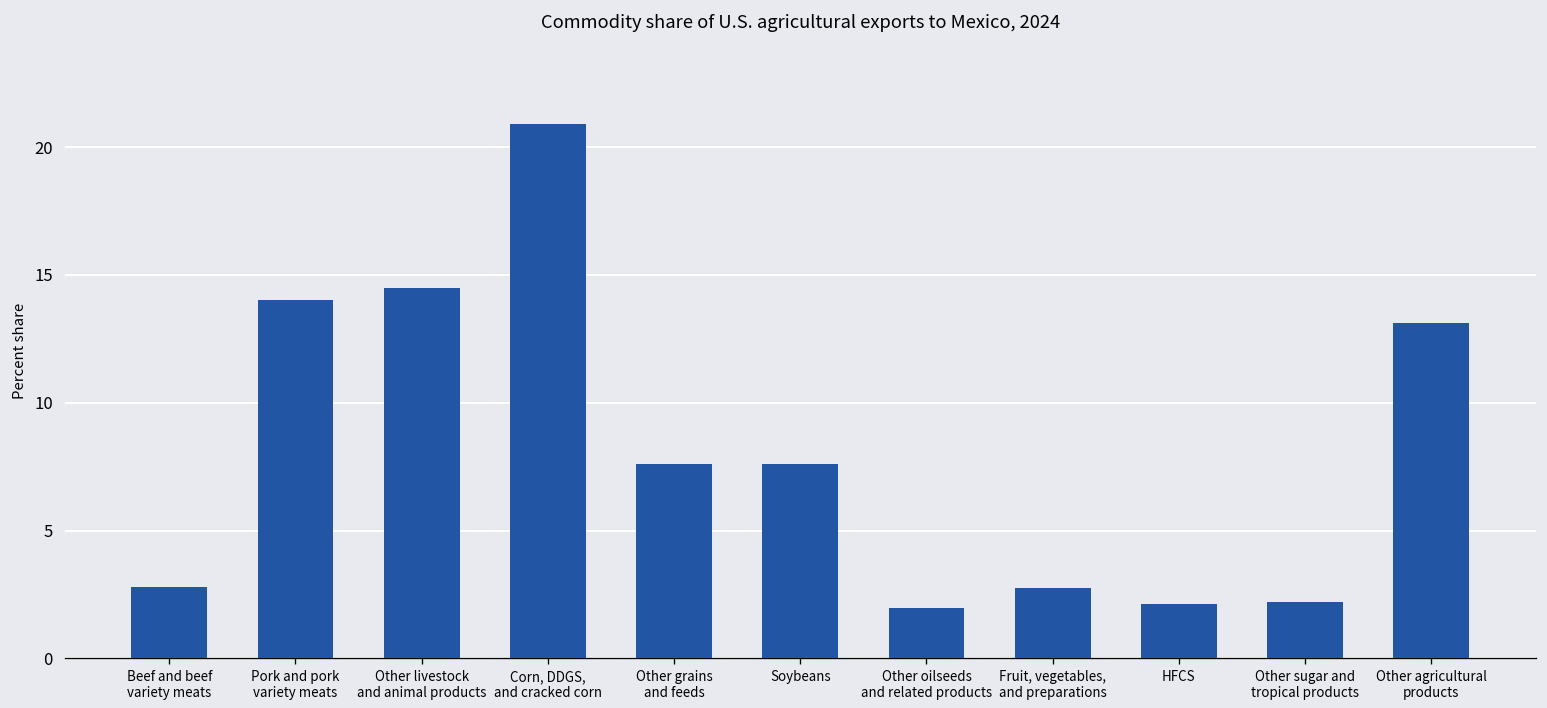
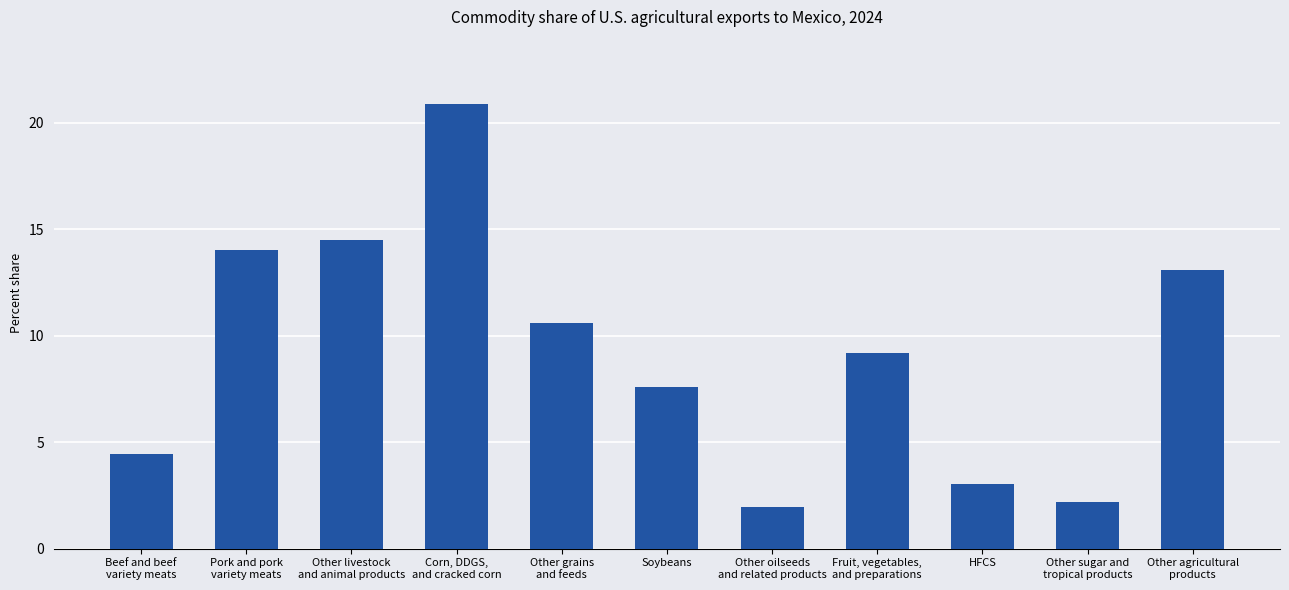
  {
-   "Beef and beef variety meats": 2.8,
+   "Beef and beef variety meats": 4.4,
    "Pork and pork variety meats": 14.0,
    "Other livestock and animal products": 14.5,
    "Corn, DDGS, and cracked corn": 20.9,
-   "Other grains and feeds": 7.6,
+   "Other grains and feeds": 10.6,
    "Soybeans": 7.6,
    "Other oilseeds and related products": 2.0,
-   "Fruit, vegetables, and preparations": 2.8,
-   "HFCS": 2.1,
+   "Fruit, vegetables, and preparations": 9.2,
+   "HFCS": 3.0,
    "Other sugar and tropical products": 2.2,
    "Other agricultural products": 13.1
  }
